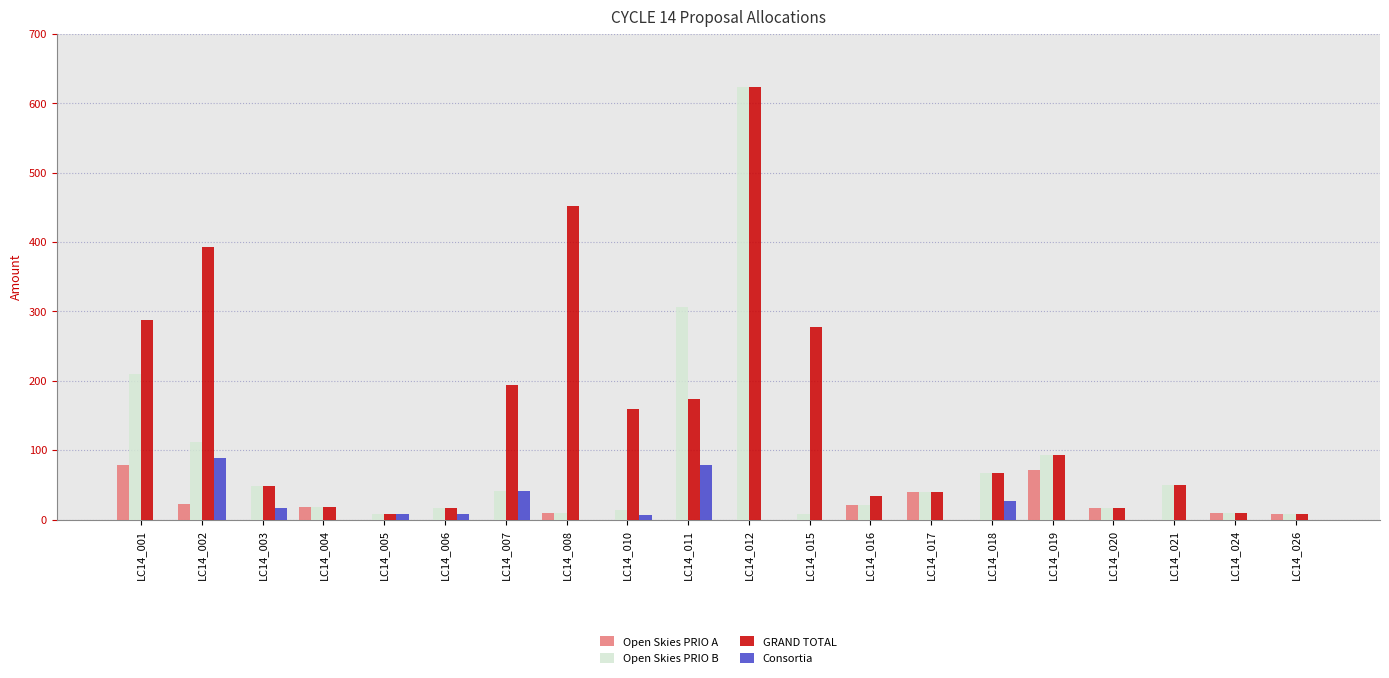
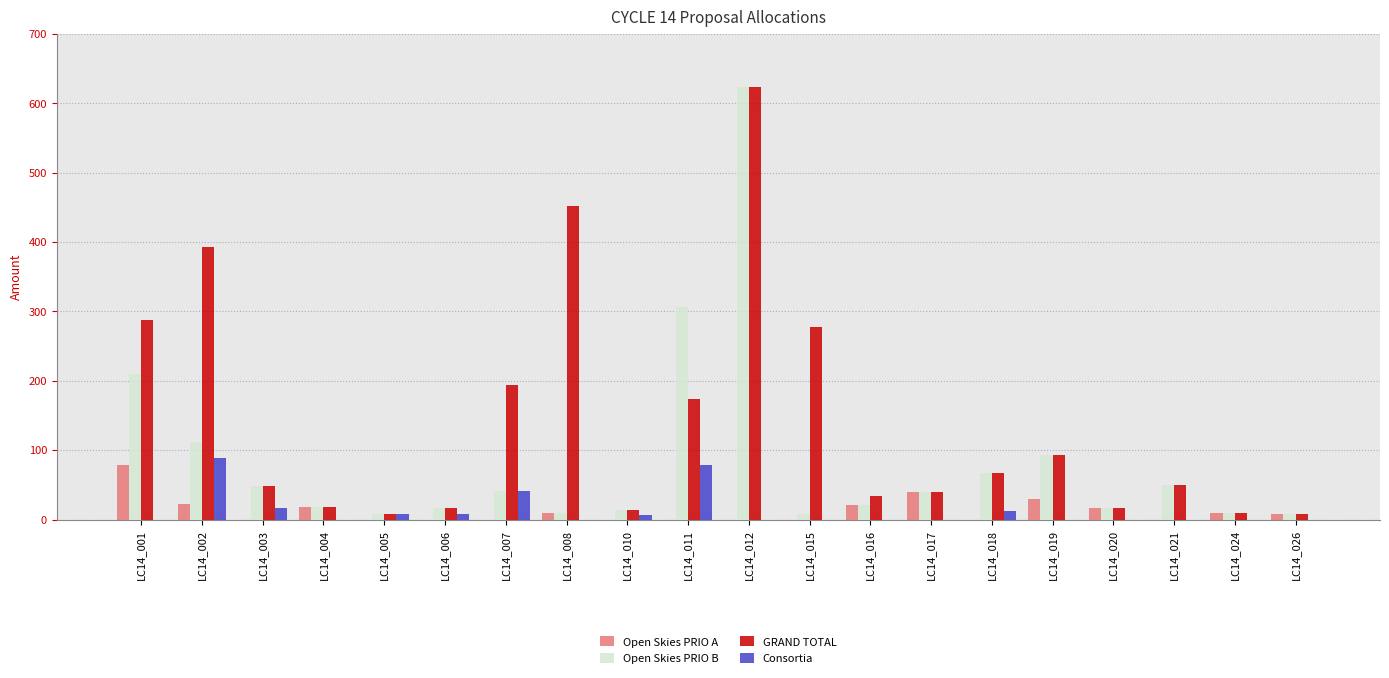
  {
    "Open Skies PRIO A": {
      "LC14_001": 80,
      "LC14_002": 20,
      "LC14_003": 0,
      "LC14_004": 20,
      "LC14_005": 0,
      "LC14_006": 0,
      "LC14_007": 0,
      "LC14_008": 10,
      "LC14_010": 0,
      "LC14_011": 0,
      "LC14_012": 0,
      "LC14_015": 0,
      "LC14_016": 20,
      "LC14_017": 40,
      "LC14_018": 0,
-     "LC14_019": 70,
+     "LC14_019": 30,
      "LC14_020": 20,
      "LC14_021": 0,
      "LC14_024": 10,
      "LC14_026": 10
    },
    "Open Skies PRIO B": {
      "LC14_001": 210,
      "LC14_002": 110,
      "LC14_003": 50,
      "LC14_004": 20,
      "LC14_005": 10,
      "LC14_006": 20,
      "LC14_007": 40,
      "LC14_008": 10,
      "LC14_010": 10,
      "LC14_011": 310,
      "LC14_012": 620,
      "LC14_015": 10,
      "LC14_016": 20,
      "LC14_017": 40,
      "LC14_018": 70,
      "LC14_019": 90,
      "LC14_020": 20,
      "LC14_021": 50,
      "LC14_024": 10,
      "LC14_026": 10
    },
    "GRAND TOTAL": {
      "LC14_001": 290,
      "LC14_002": 390,
      "LC14_003": 50,
      "LC14_004": 20,
      "LC14_005": 10,
      "LC14_006": 20,
      "LC14_007": 190,
      "LC14_008": 450,
-     "LC14_010": 160,
+     "LC14_010": 10,
      "LC14_011": 170,
      "LC14_012": 620,
      "LC14_015": 280,
      "LC14_016": 30,
      "LC14_017": 40,
      "LC14_018": 70,
      "LC14_019": 90,
      "LC14_020": 20,
      "LC14_021": 50,
      "LC14_024": 10,
      "LC14_026": 10
    },
    "Consortia": {
      "LC14_001": 0,
      "LC14_002": 90,
      "LC14_003": 20,
      "LC14_004": 0,
      "LC14_005": 10,
      "LC14_006": 10,
      "LC14_007": 40,
      "LC14_008": 0,
      "LC14_010": 10,
      "LC14_011": 80,
      "LC14_012": 0,
      "LC14_015": 0,
      "LC14_016": 0,
      "LC14_017": 0,
-     "LC14_018": 30,
+     "LC14_018": 10,
      "LC14_019": 0,
      "LC14_020": 0,
      "LC14_021": 0,
      "LC14_024": 0,
      "LC14_026": 0
    }
  }
